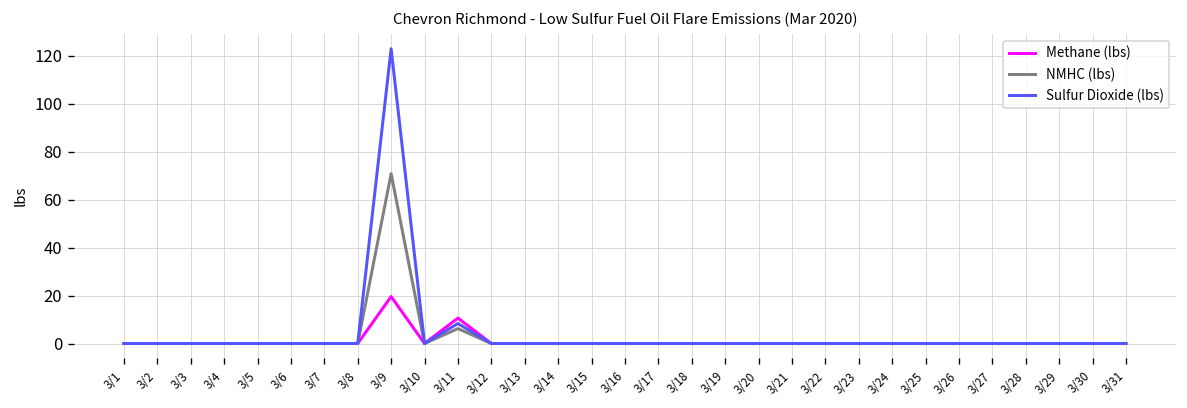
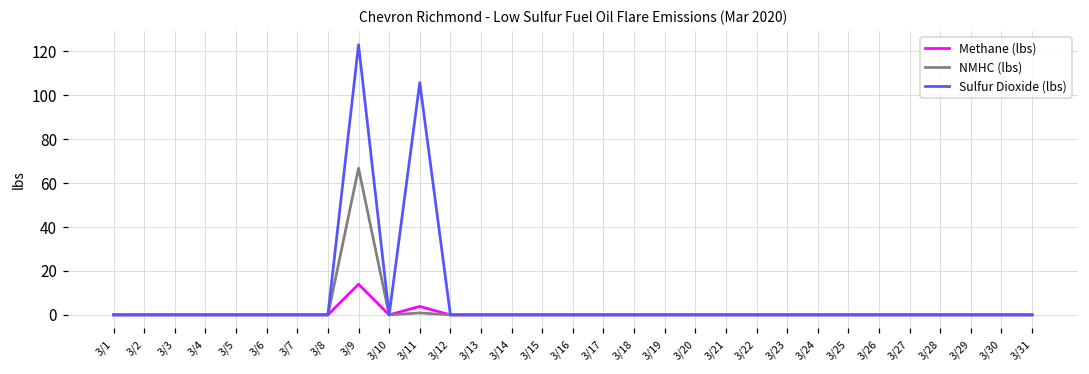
  {
    "Methane (lbs)": {
-     "3/9": 20,
-     "3/11": 11
+     "3/9": 14,
+     "3/11": 4
    },
    "NMHC (lbs)": {
-     "3/9": 71,
-     "3/11": 6
+     "3/9": 67,
+     "3/11": 1
    },
    "Sulfur Dioxide (lbs)": {
      "3/9": 123,
-     "3/11": 8
+     "3/11": 106
    }
  }
